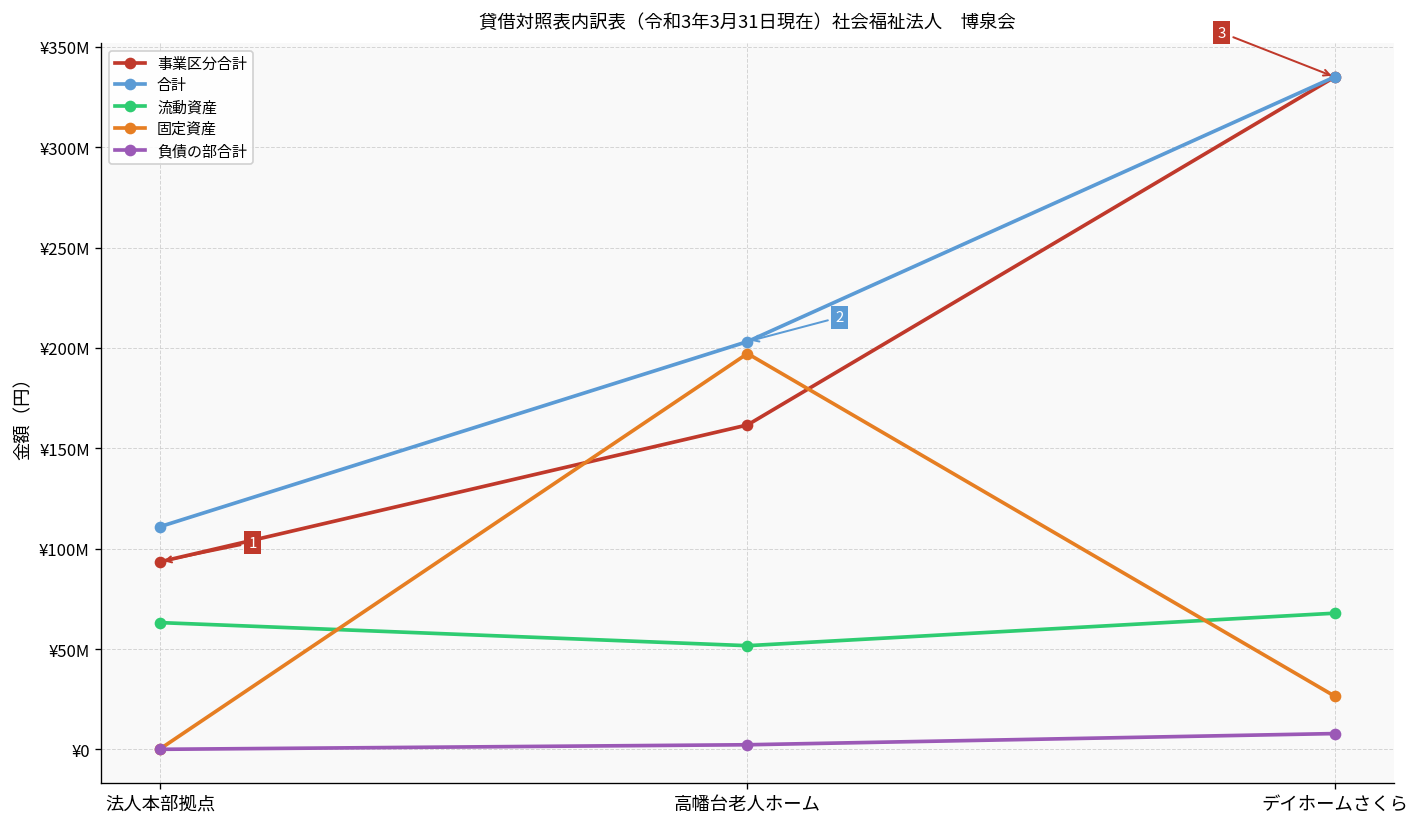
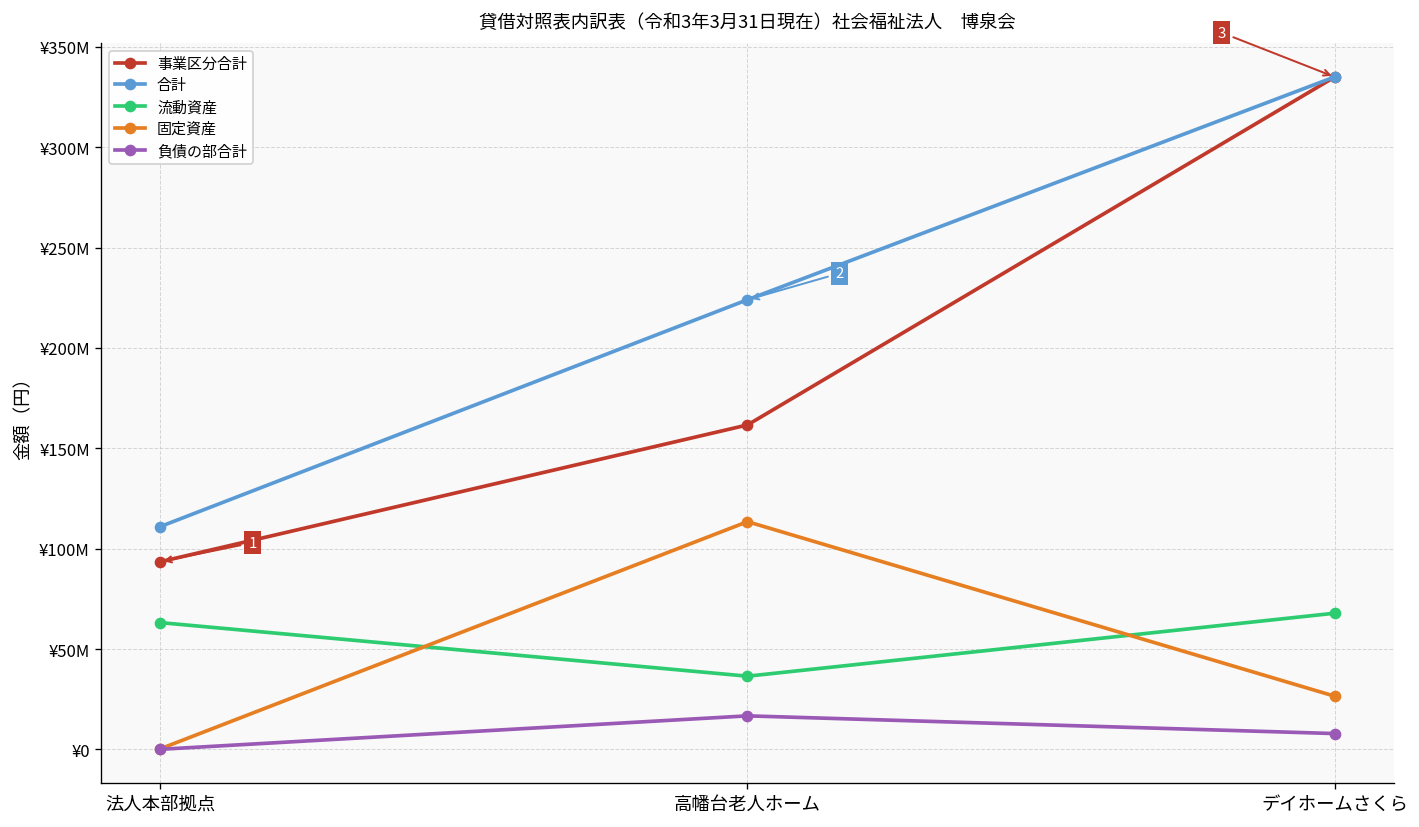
  {
    "事業区分合計": {
      "法人本部拠点": "¥93000000",
      "高幡台老人ホーム": "¥162000000"
    },
    "合計": {
      "法人本部拠点": "¥111000000",
-     "高幡台老人ホーム": "¥203000000"
+     "高幡台老人ホーム": "¥224000000"
    },
    "流動資産": {
      "法人本部拠点": "¥63000000",
-     "高幡台老人ホーム": "¥52000000",
+     "高幡台老人ホーム": "¥37000000",
      "デイホームさくら": "¥68000000"
    },
    "固定資産": {
-     "高幡台老人ホーム": "¥197000000",
+     "高幡台老人ホーム": "¥113000000",
      "デイホームさくら": "¥27000000"
    },
    "負債の部合計": {
-     "高幡台老人ホーム": "¥2000000",
+     "高幡台老人ホーム": "¥17000000",
      "デイホームさくら": "¥8000000"
    }
  }
